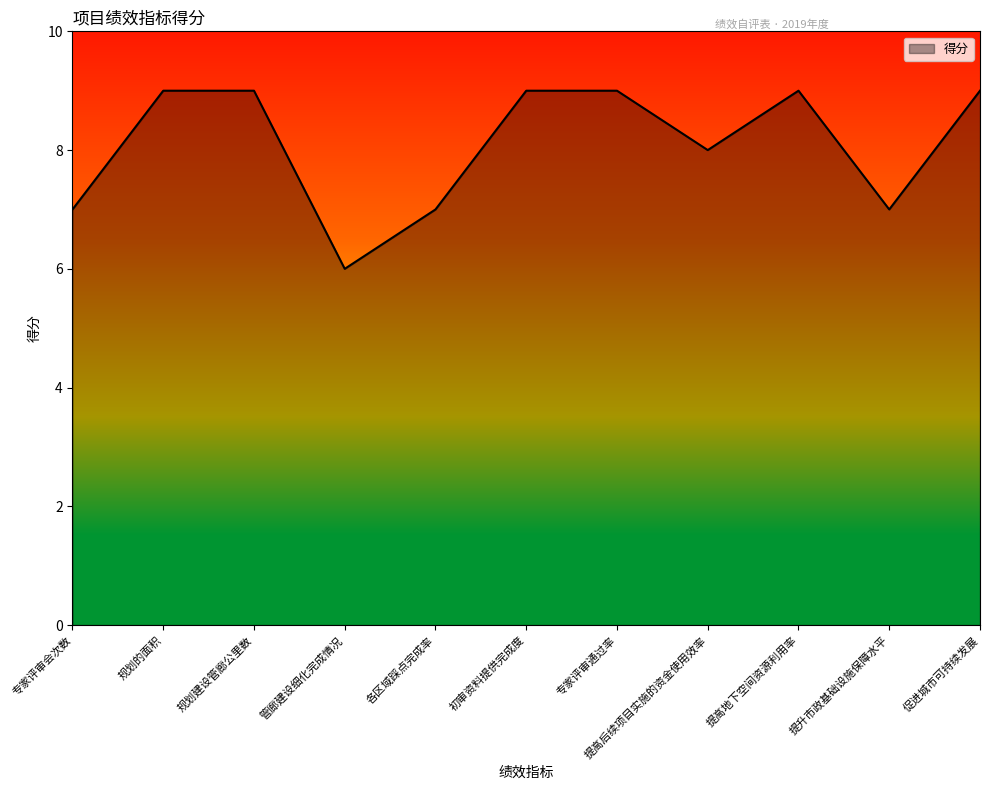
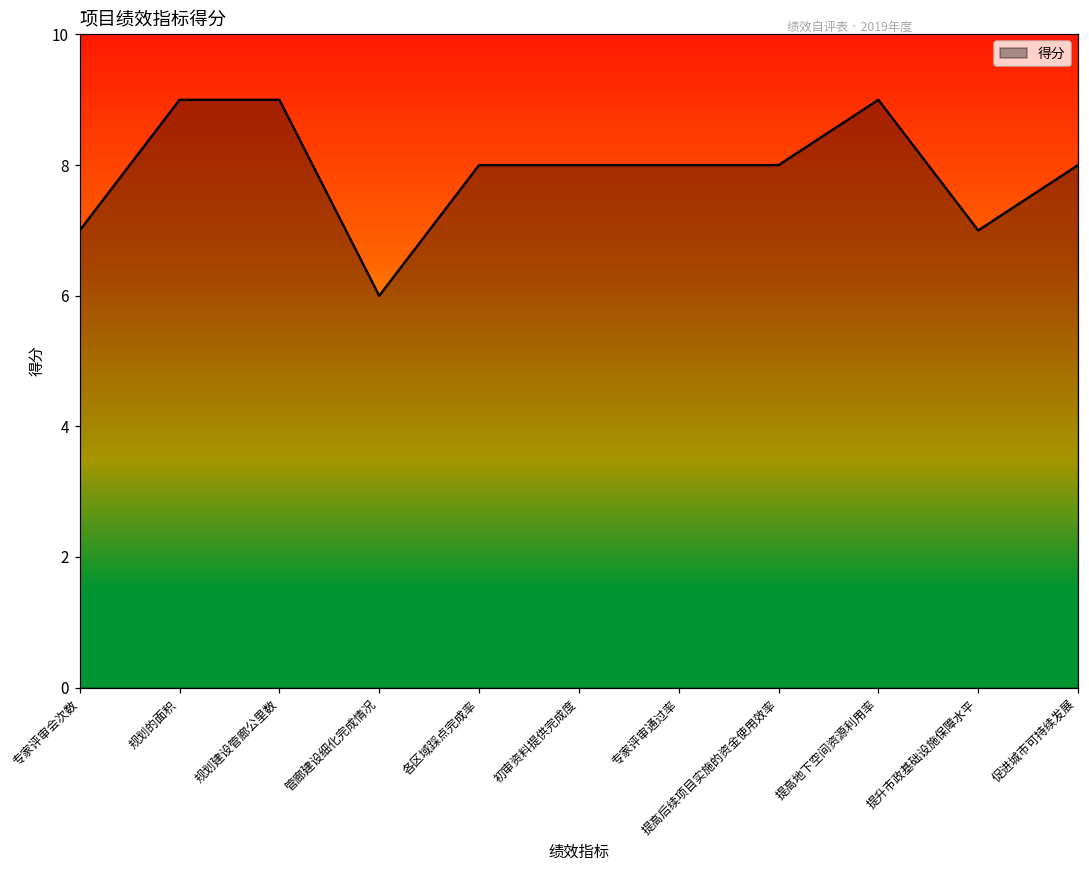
  {
    "专家评审会次数": 7,
    "规划的面积": 9,
    "规划建设管廊公里数": 9,
    "管廊建设细化完成情况": 6,
-   "各区域踩点完成率": 7,
-   "初审资料提供完成度": 9,
-   "专家评审通过率": 9,
+   "各区域踩点完成率": 8,
+   "初审资料提供完成度": 8,
+   "专家评审通过率": 8,
    "提高后续项目实施的资金使用效率": 8,
    "提高地下空间资源利用率": 9,
    "提升市政基础设施保障水平": 7,
-   "促进城市可持续发展": 9
+   "促进城市可持续发展": 8
  }
